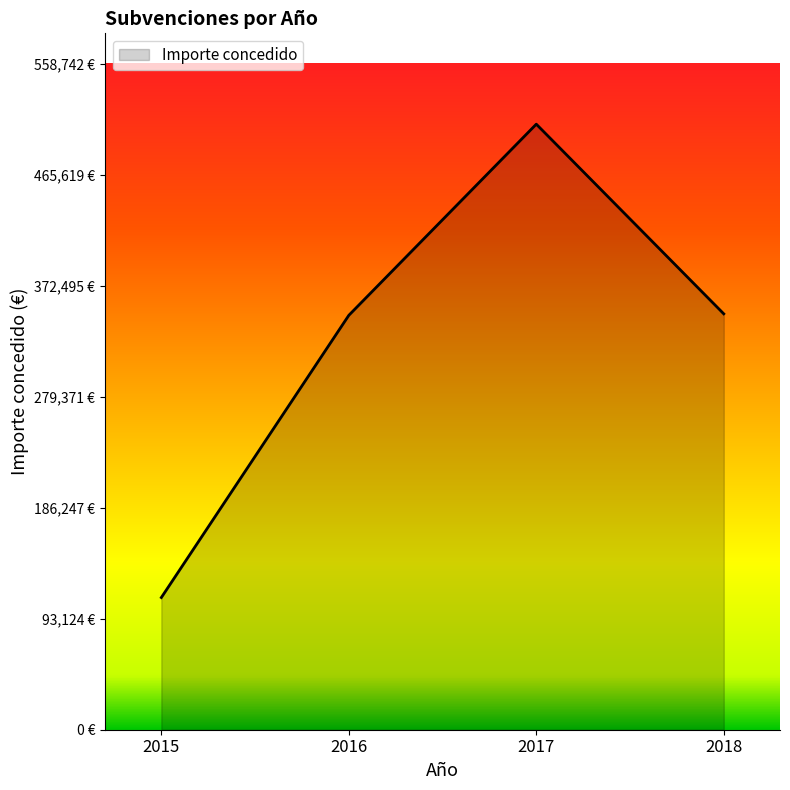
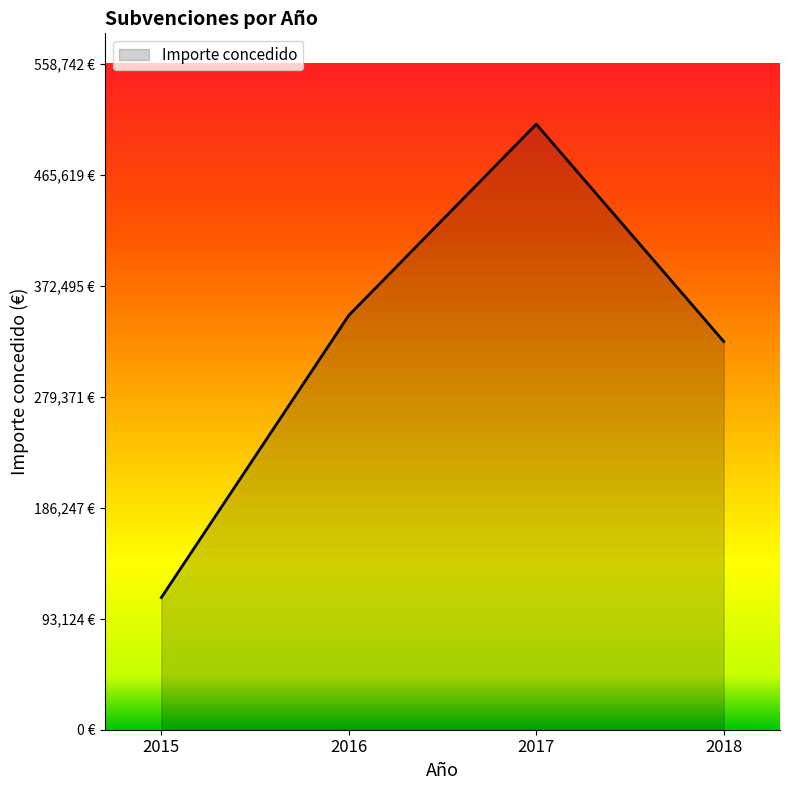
  {
    "2015": "111,000 €",
    "2016": "348,000 €",
    "2017": "508,000 €",
-   "2018": "349,000 €"
+   "2018": "326,000 €"
  }
